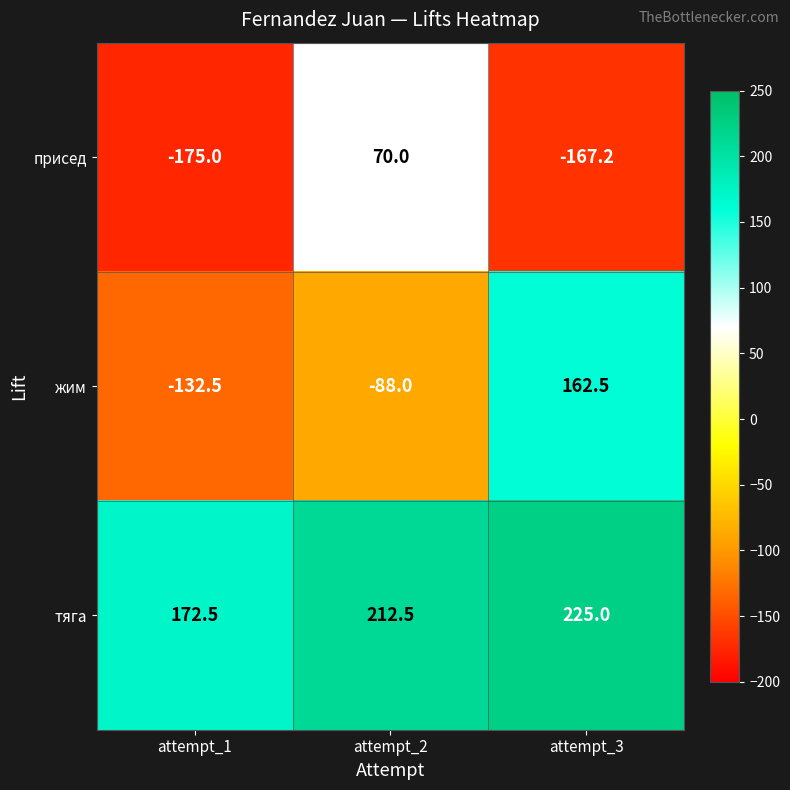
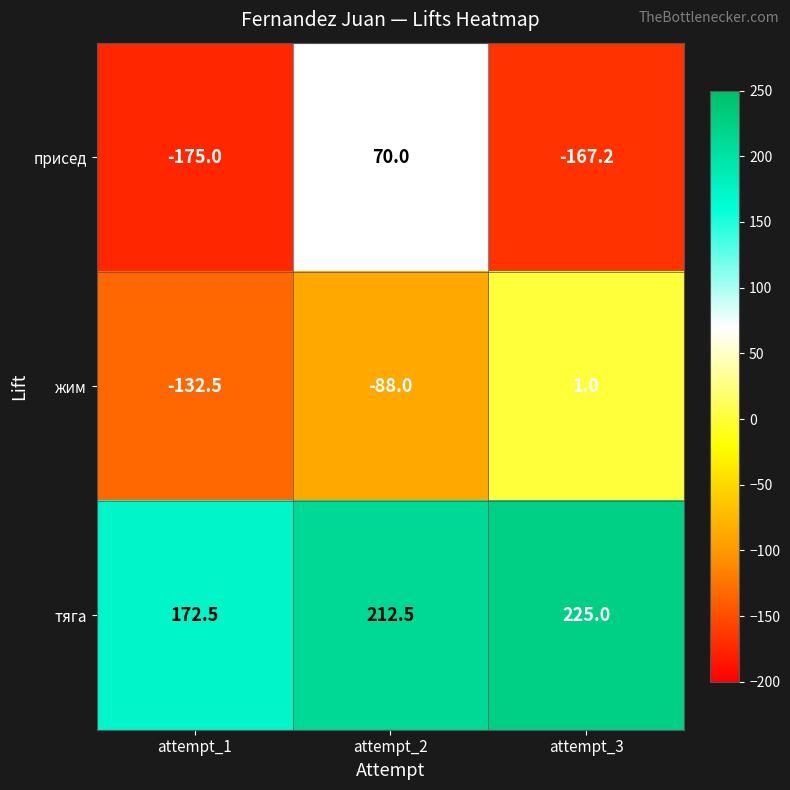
  {
    "присед": {
      "attempt_1": -175.0,
      "attempt_2": 70.0,
      "attempt_3": -167.2
    },
    "жим": {
      "attempt_1": -132.5,
      "attempt_2": -88.0,
-     "attempt_3": 162.5
+     "attempt_3": 1.0
    },
    "тяга": {
      "attempt_1": 172.5,
      "attempt_2": 212.5,
      "attempt_3": 225.0
    }
  }
